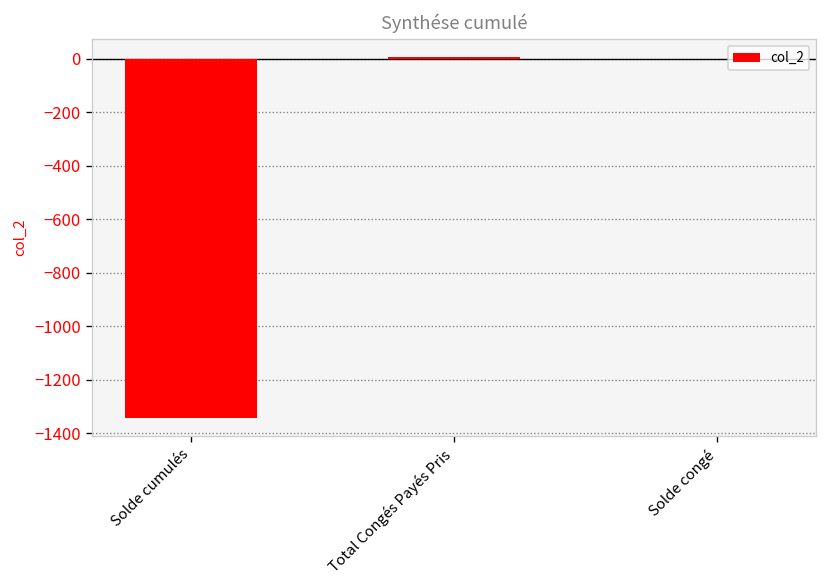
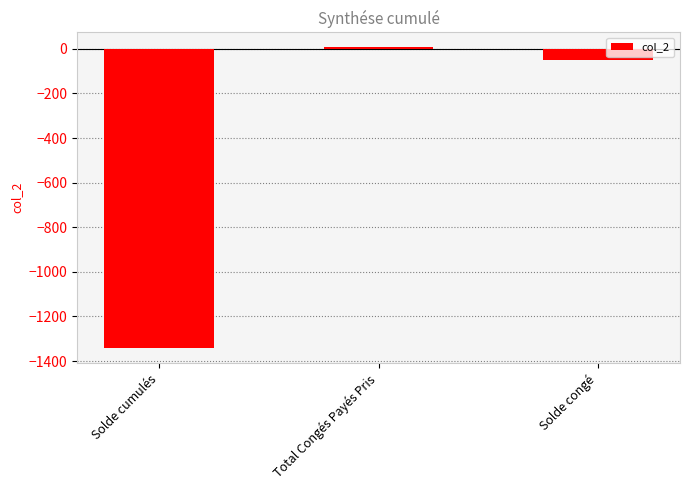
  {
    "Solde cumulés": -1340,
-   "Solde congé": 0
+   "Solde congé": -50
  }
